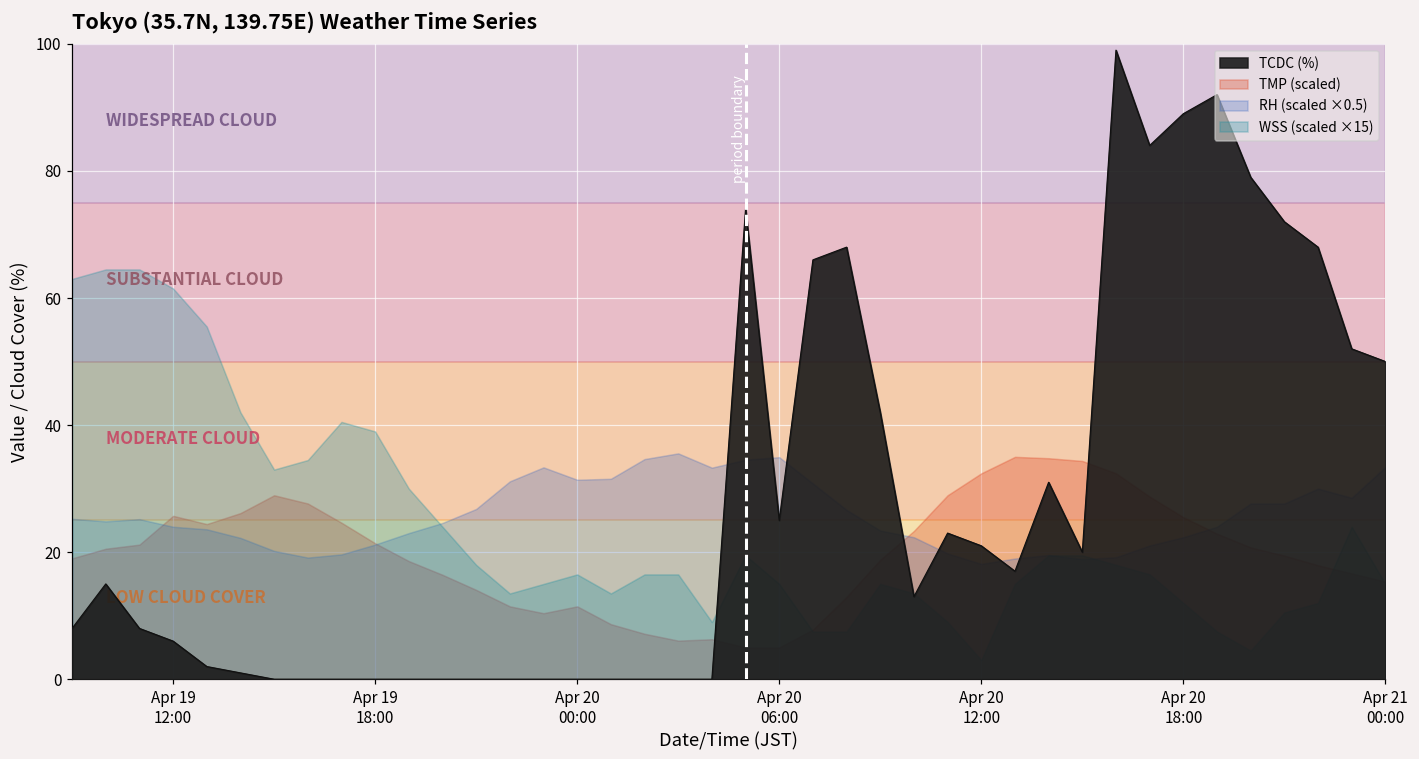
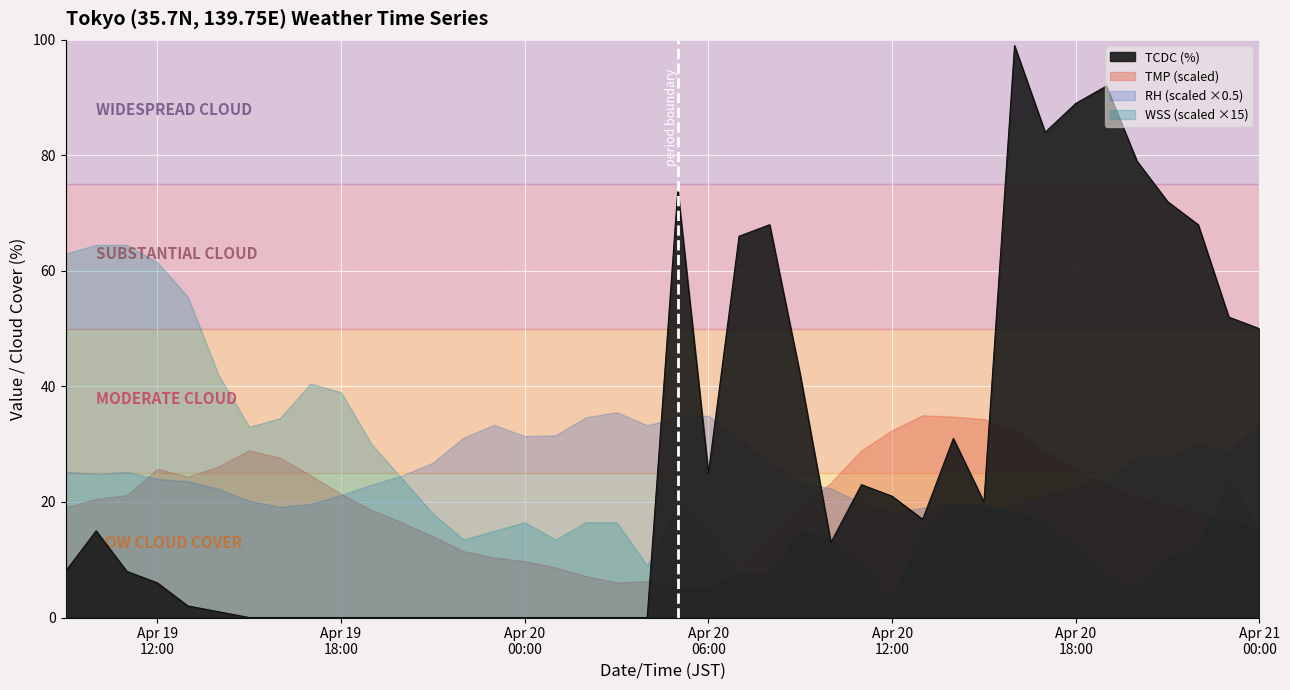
  {
    "TCDC (%)": {
      "Apr 19 12:00": 6,
      "Apr 19 18:00": 0,
      "Apr 20 00:00": 0,
      "Apr 20 06:00": 25,
      "Apr 20 12:00": 21,
      "Apr 20 18:00": 89,
      "Apr 21 00:00": 50
    },
    "TMP (scaled)": {
      "Apr 19 12:00": 26,
-     "Apr 20 00:00": 11,
+     "Apr 20 00:00": 10,
      "Apr 20 06:00": 5,
      "Apr 20 12:00": 32,
      "Apr 20 18:00": 26
    }
  }
